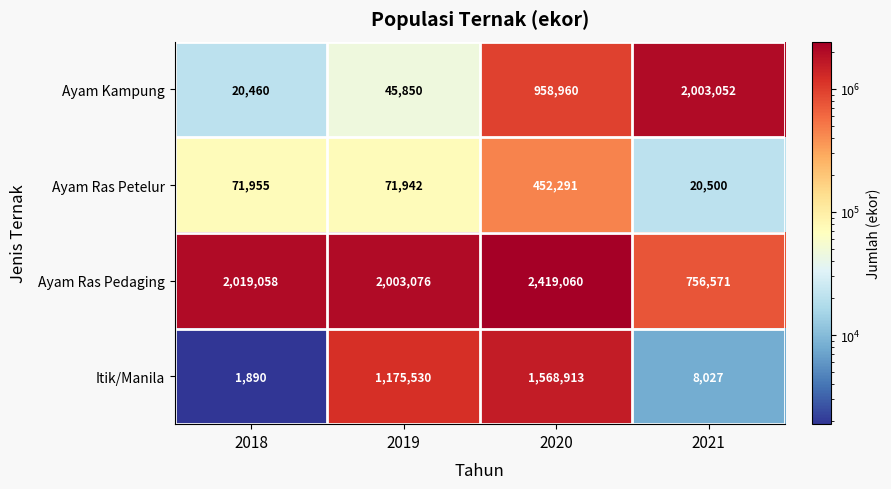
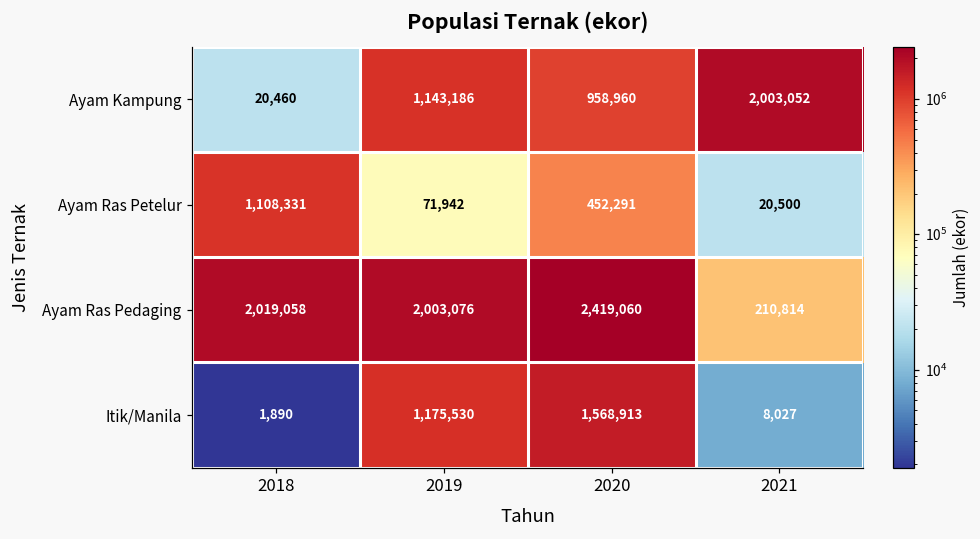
  {
    "Ayam Kampung": {
      "2018": "20,460",
-     "2019": "45,850",
+     "2019": "1,143,186",
      "2020": "958,960",
      "2021": "2,003,052"
    },
    "Ayam Ras Petelur": {
-     "2018": "71,955",
+     "2018": "1,108,331",
      "2019": "71,942",
      "2020": "452,291",
      "2021": "20,500"
    },
    "Ayam Ras Pedaging": {
      "2018": "2,019,058",
      "2019": "2,003,076",
      "2020": "2,419,060",
-     "2021": "756,571"
+     "2021": "210,814"
    },
    "Itik/Manila": {
      "2018": "1,890",
      "2019": "1,175,530",
      "2020": "1,568,913",
      "2021": "8,027"
    }
  }
